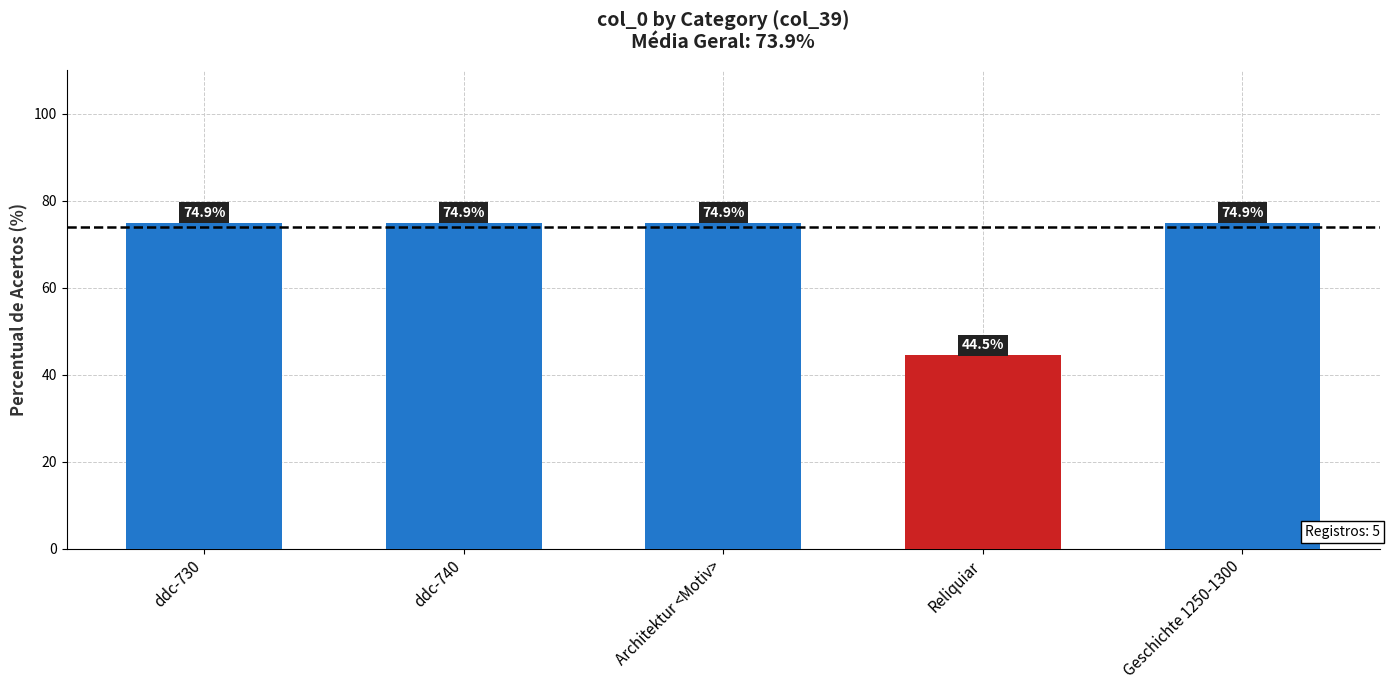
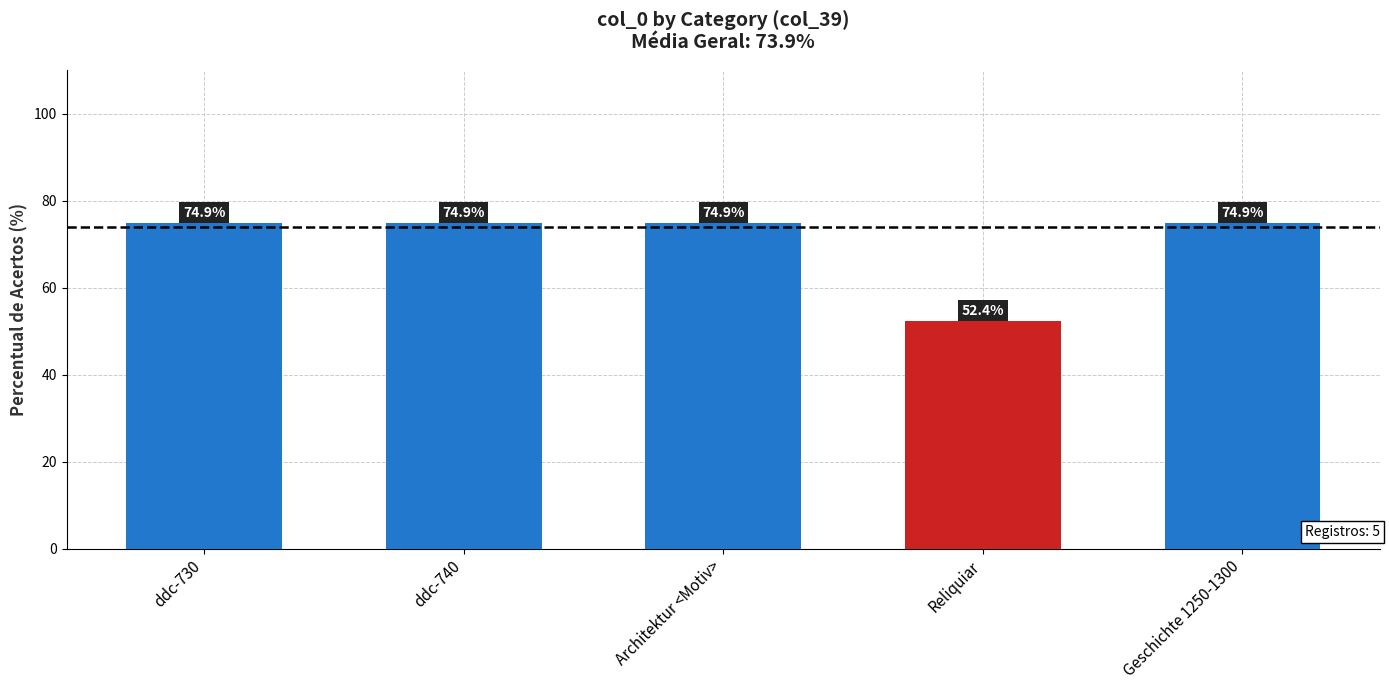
  {
-   "Reliquiar": "44.5%"
+   "Reliquiar": "52.4%"
  }
